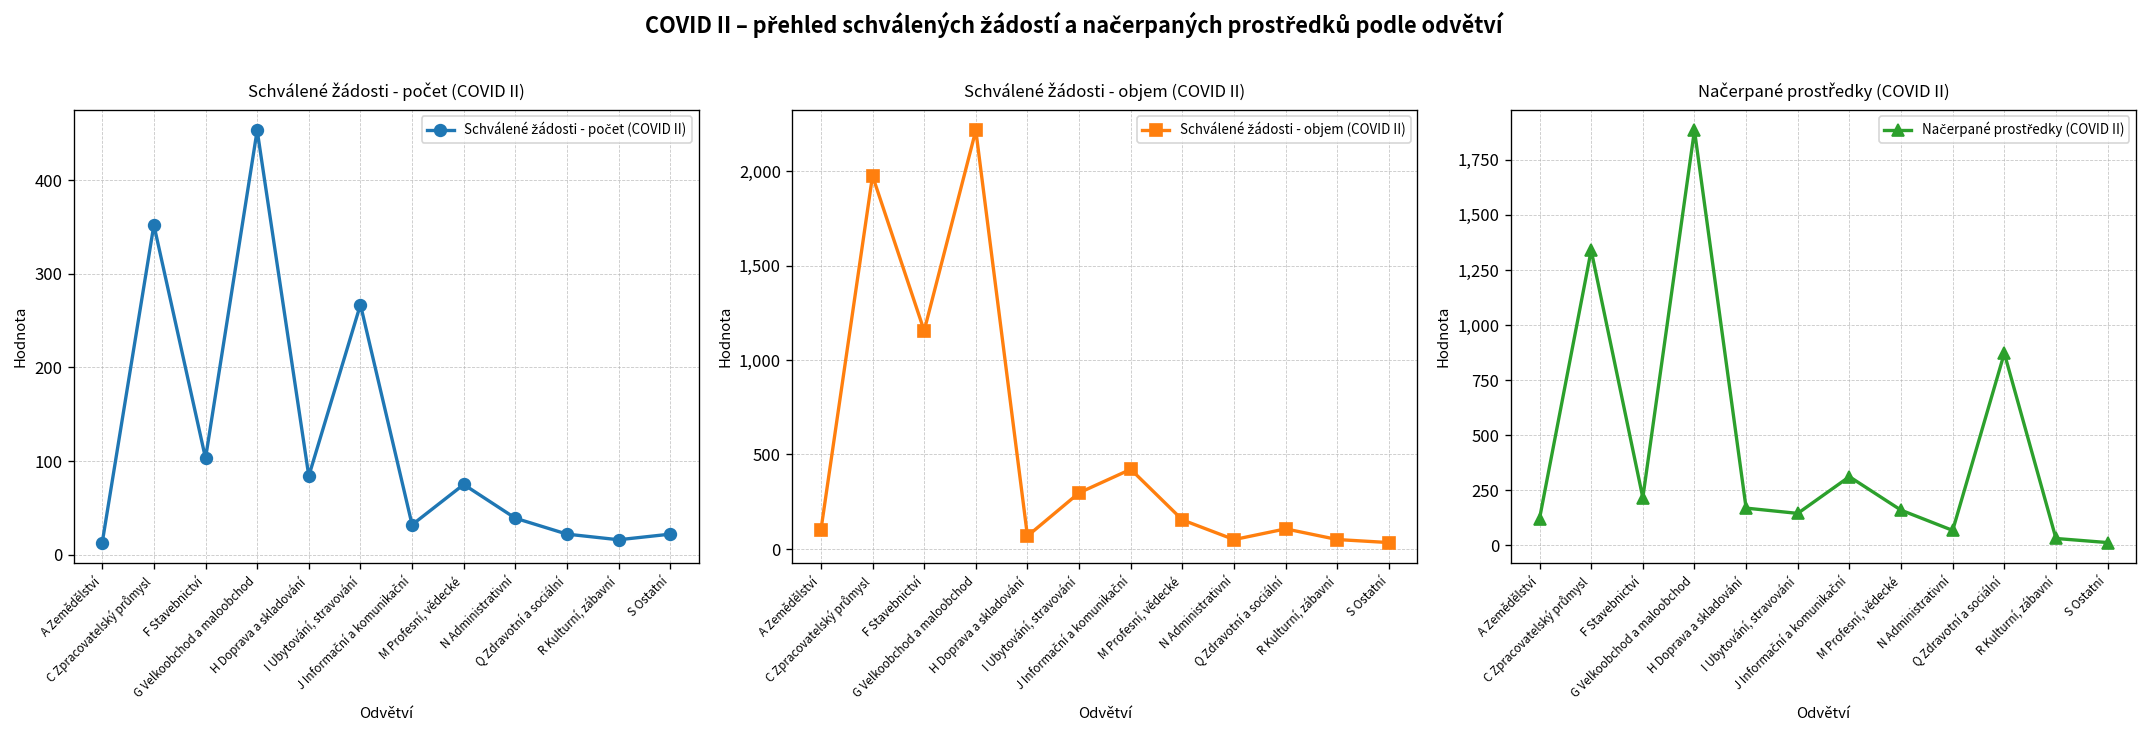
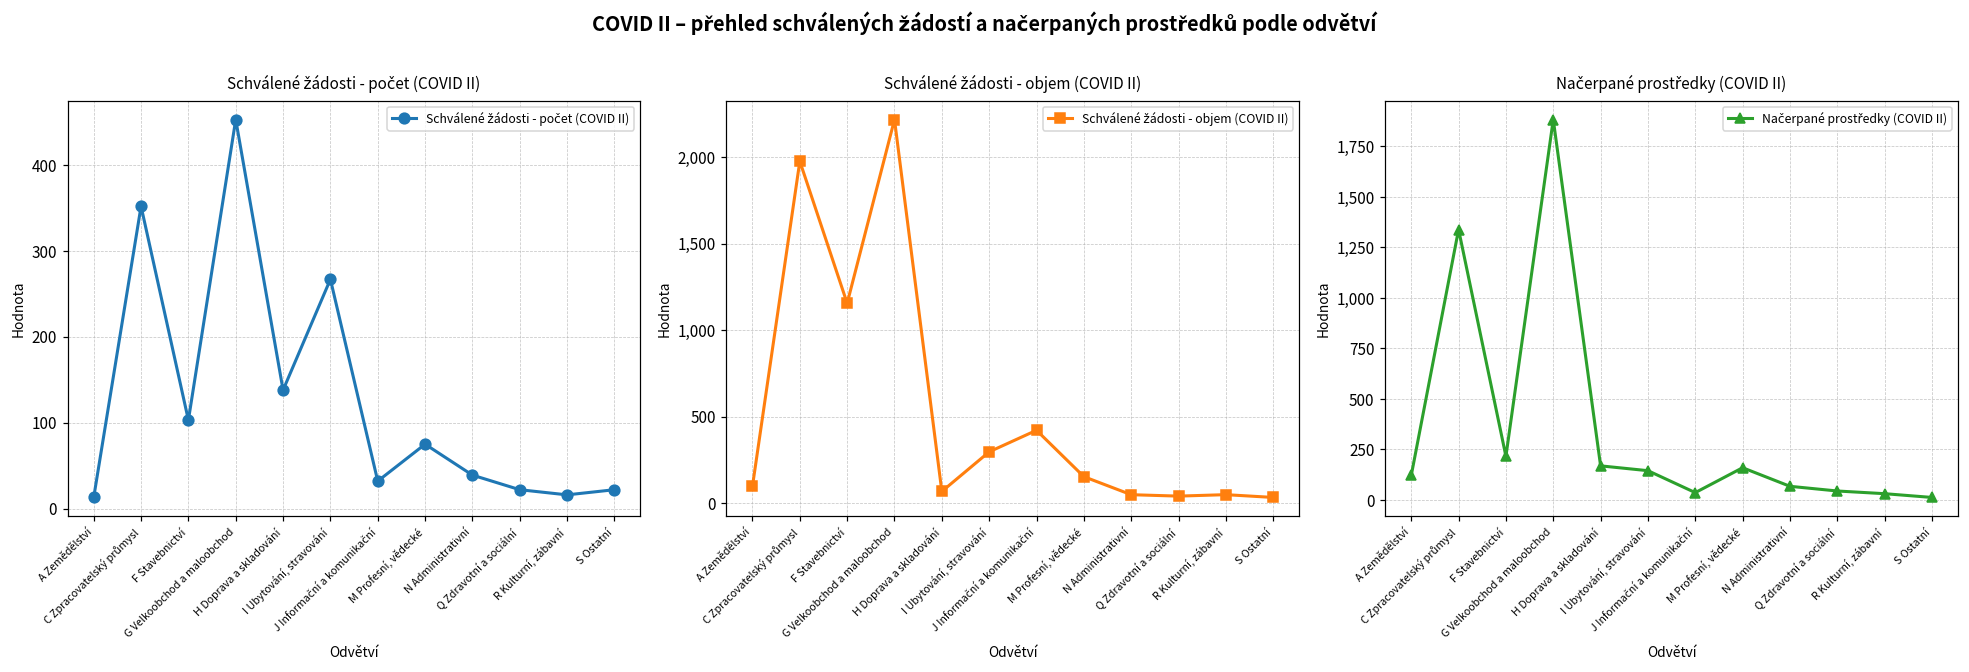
  {
    "Schválené žádosti - počet (COVID II)": {
      "A Zemědělství": "10",
      "C Zpracovatelský průmysl": "350",
      "F Stavebnictví": "100",
      "G Velkoobchod a maloobchod": "450",
-     "H Doprava a skladování": "80",
+     "H Doprava a skladování": "140",
      "I Ubytování, stravování": "270",
      "J Informační a komunikační": "30",
      "M Profesní, vědecké": "80",
      "N Administrativní": "40",
      "Q Zdravotní a sociální": "20",
      "R Kulturní, zábavní": "20",
      "S Ostatní": "20"
    },
    "Schválené žádosti - objem (COVID II)": {
      "A Zemědělství": "100",
      "C Zpracovatelský průmysl": "1,980",
      "F Stavebnictví": "1,150",
      "G Velkoobchod a maloobchod": "2,220",
      "H Doprava a skladování": "70",
      "I Ubytování, stravování": "300",
      "J Informační a komunikační": "420",
      "M Profesní, vědecké": "150",
      "N Administrativní": "50",
-     "Q Zdravotní a sociální": "110",
+     "Q Zdravotní a sociální": "40",
      "R Kulturní, zábavní": "50",
      "S Ostatní": "30"
    },
    "Načerpané prostředky (COVID II)": {
      "A Zemědělství": "120",
      "C Zpracovatelský průmysl": "1,340",
      "F Stavebnictví": "220",
      "G Velkoobchod a maloobchod": "1,880",
      "H Doprava a skladování": "170",
      "I Ubytování, stravování": "140",
-     "J Informační a komunikační": "310",
+     "J Informační a komunikační": "40",
      "M Profesní, vědecké": "160",
      "N Administrativní": "70",
-     "Q Zdravotní a sociální": "870",
+     "Q Zdravotní a sociální": "40",
      "R Kulturní, zábavní": "30",
      "S Ostatní": "10"
    }
  }
